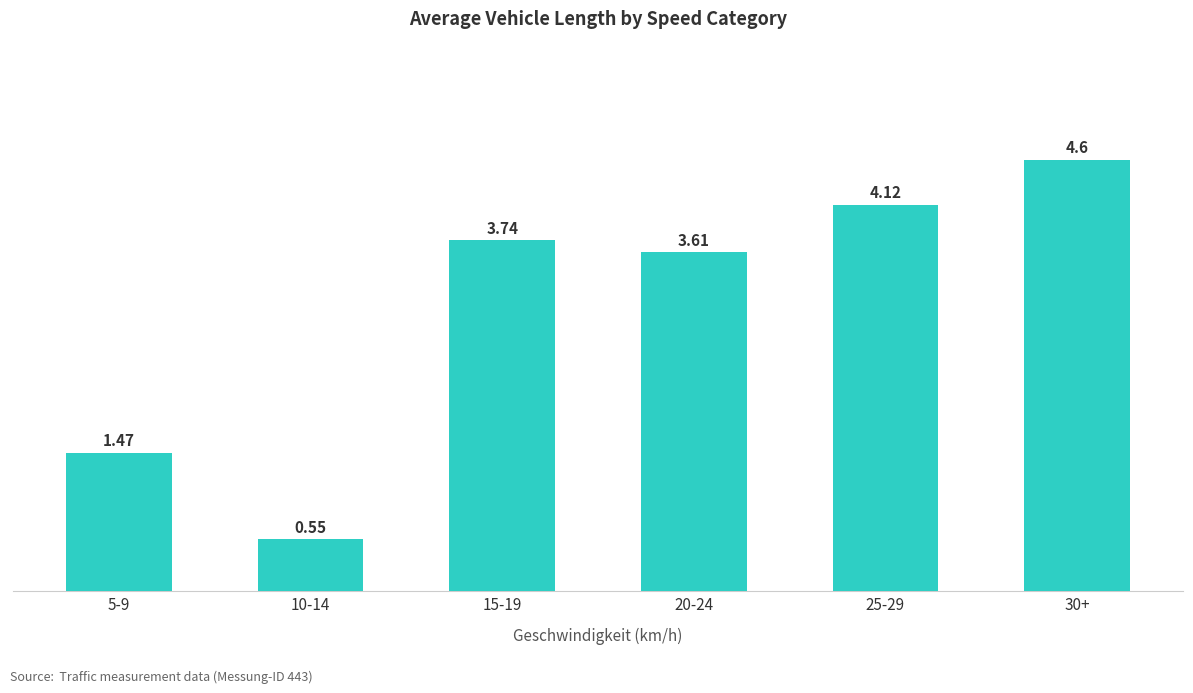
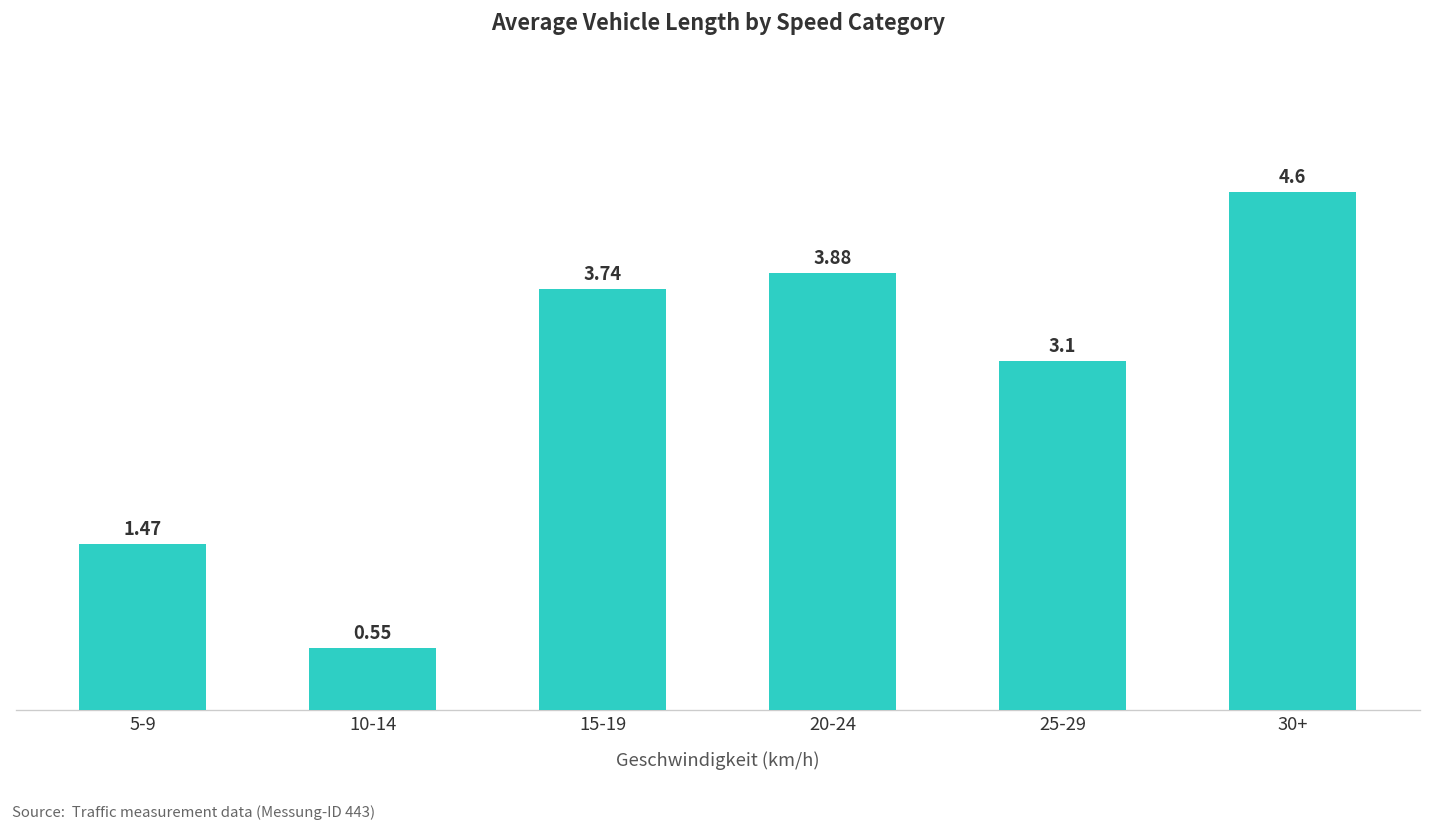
  {
    "5-9": 1.47,
    "10-14": 0.55,
    "15-19": 3.74,
-   "20-24": 3.61,
-   "25-29": 4.12,
+   "20-24": 3.88,
+   "25-29": 3.1,
    "30+": 4.6
  }
